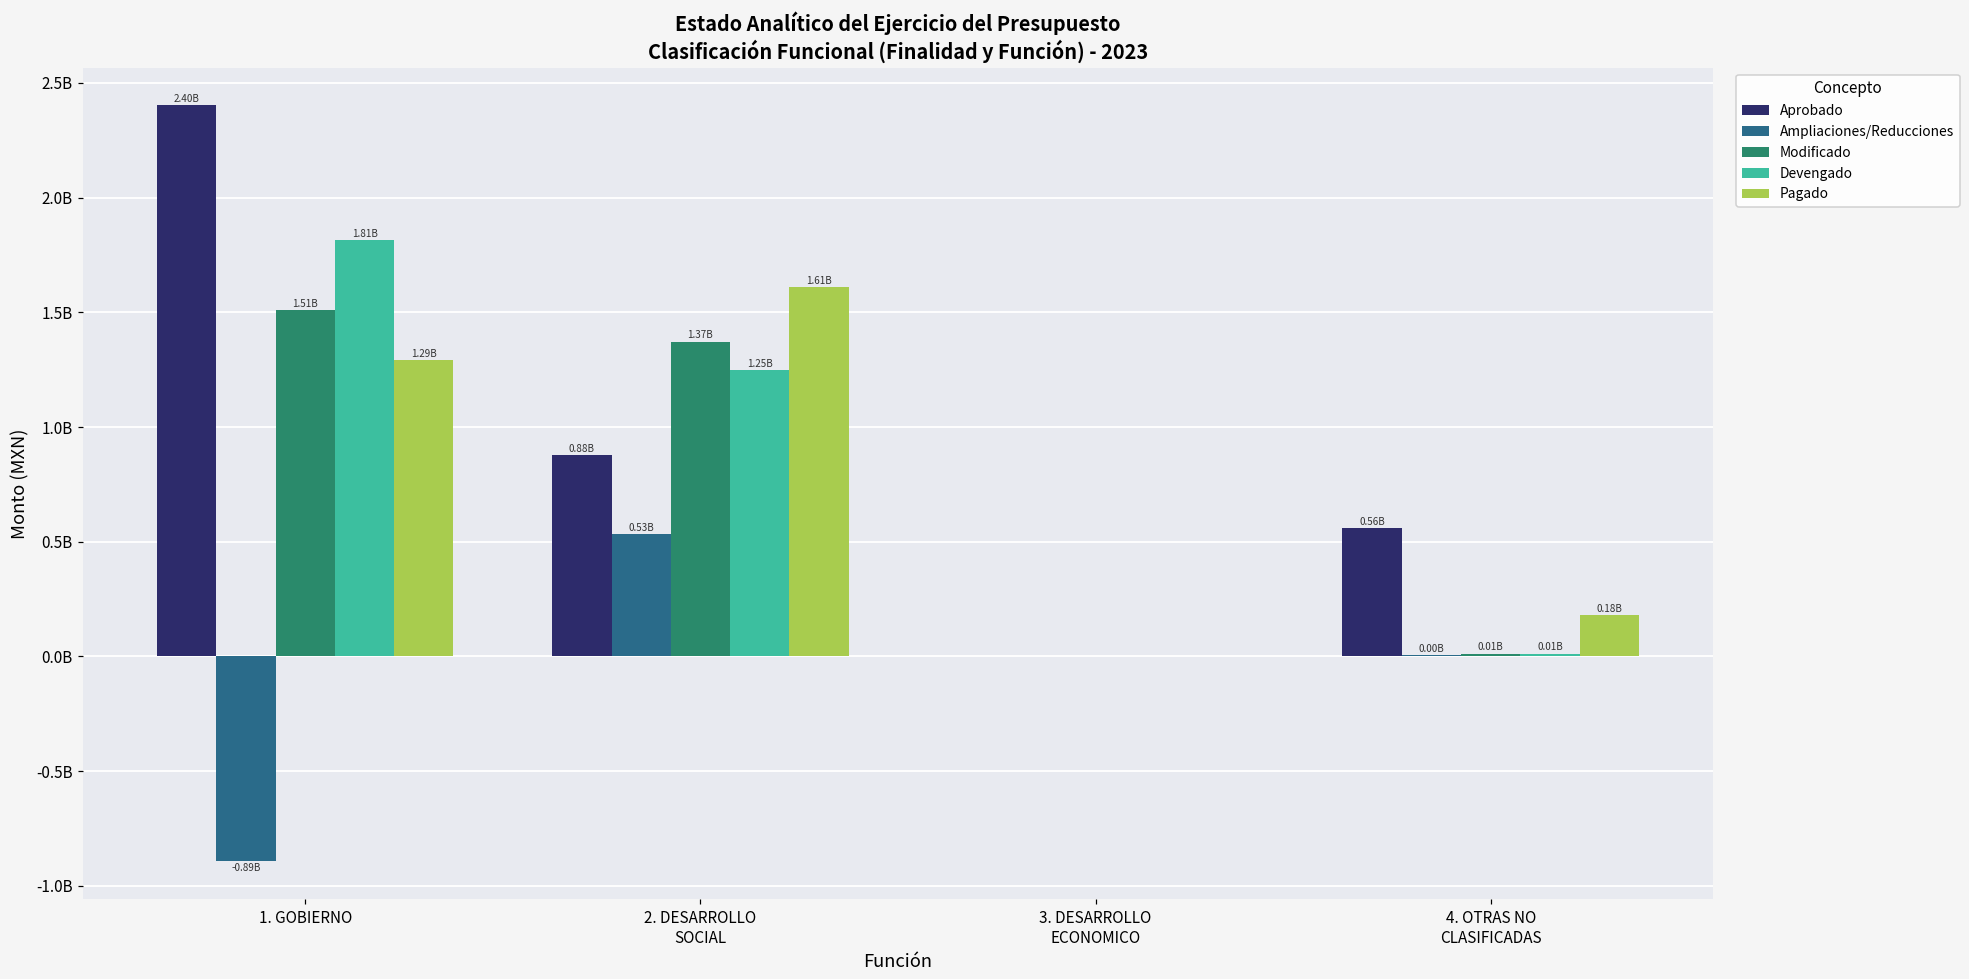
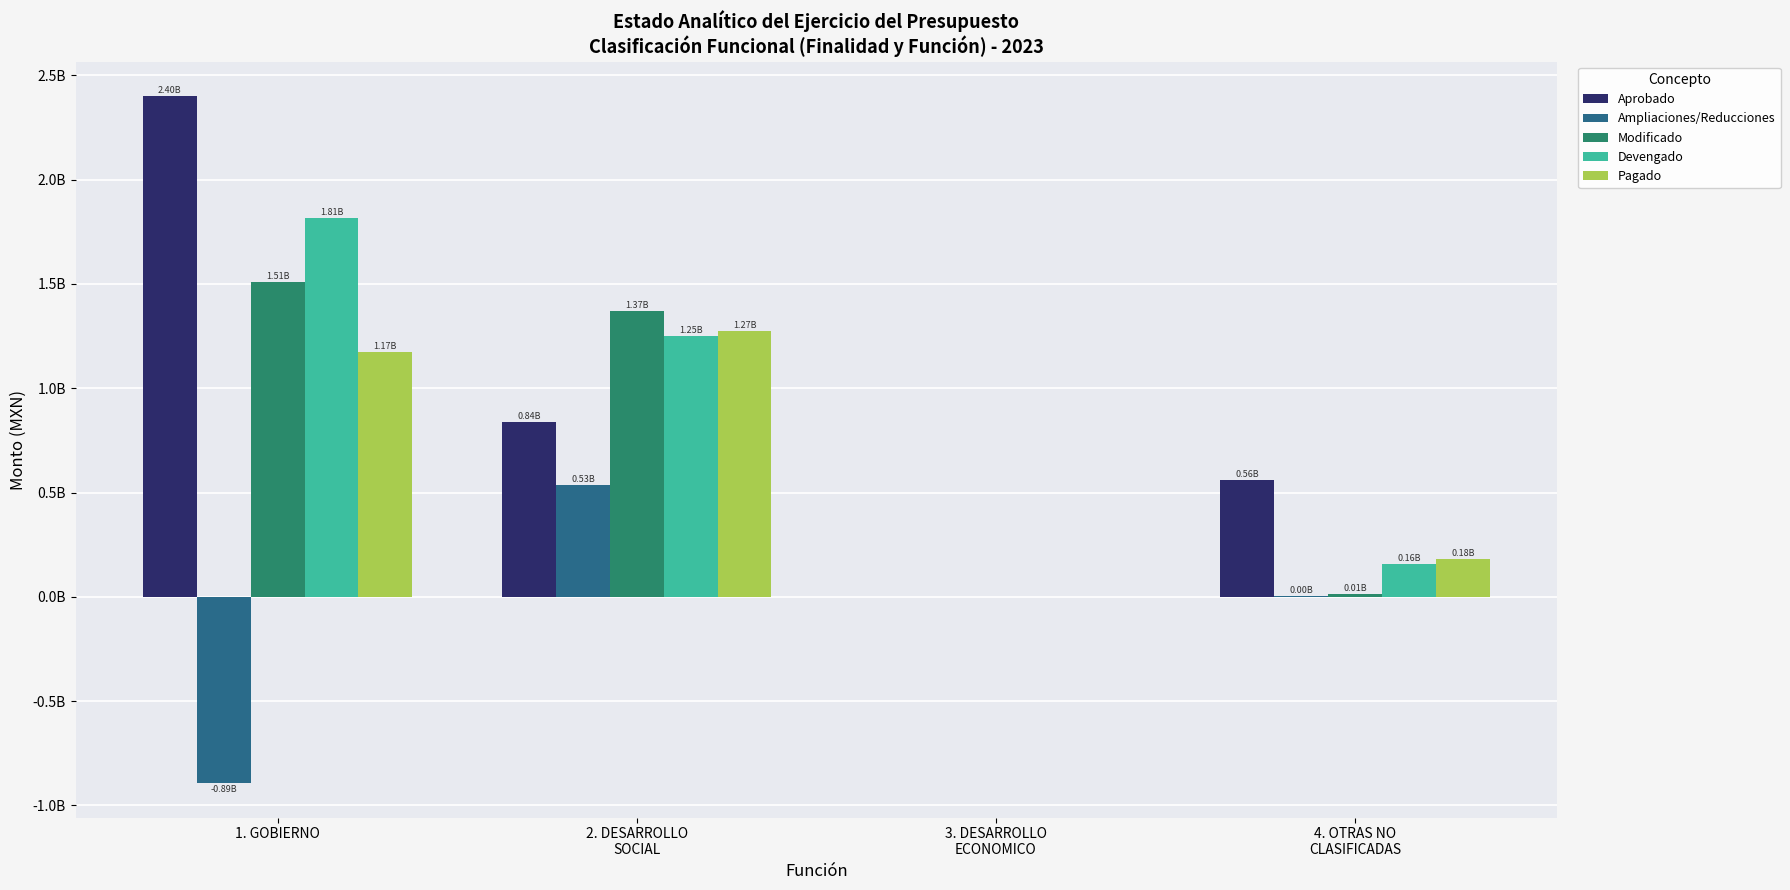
  {
    "Aprobado": {
      "1. GOBIERNO": "2.40B",
-     "2. DESARROLLO SOCIAL": "0.88B",
+     "2. DESARROLLO SOCIAL": "0.84B",
      "4. OTRAS NO CLASIFICADAS": "0.56B"
    },
    "Devengado": {
      "1. GOBIERNO": "1.81B",
      "2. DESARROLLO SOCIAL": "1.25B",
-     "4. OTRAS NO CLASIFICADAS": "0.01B"
+     "4. OTRAS NO CLASIFICADAS": "0.16B"
    },
    "Pagado": {
-     "1. GOBIERNO": "1.29B",
-     "2. DESARROLLO SOCIAL": "1.61B",
+     "1. GOBIERNO": "1.17B",
+     "2. DESARROLLO SOCIAL": "1.27B",
      "4. OTRAS NO CLASIFICADAS": "0.18B"
    }
  }
